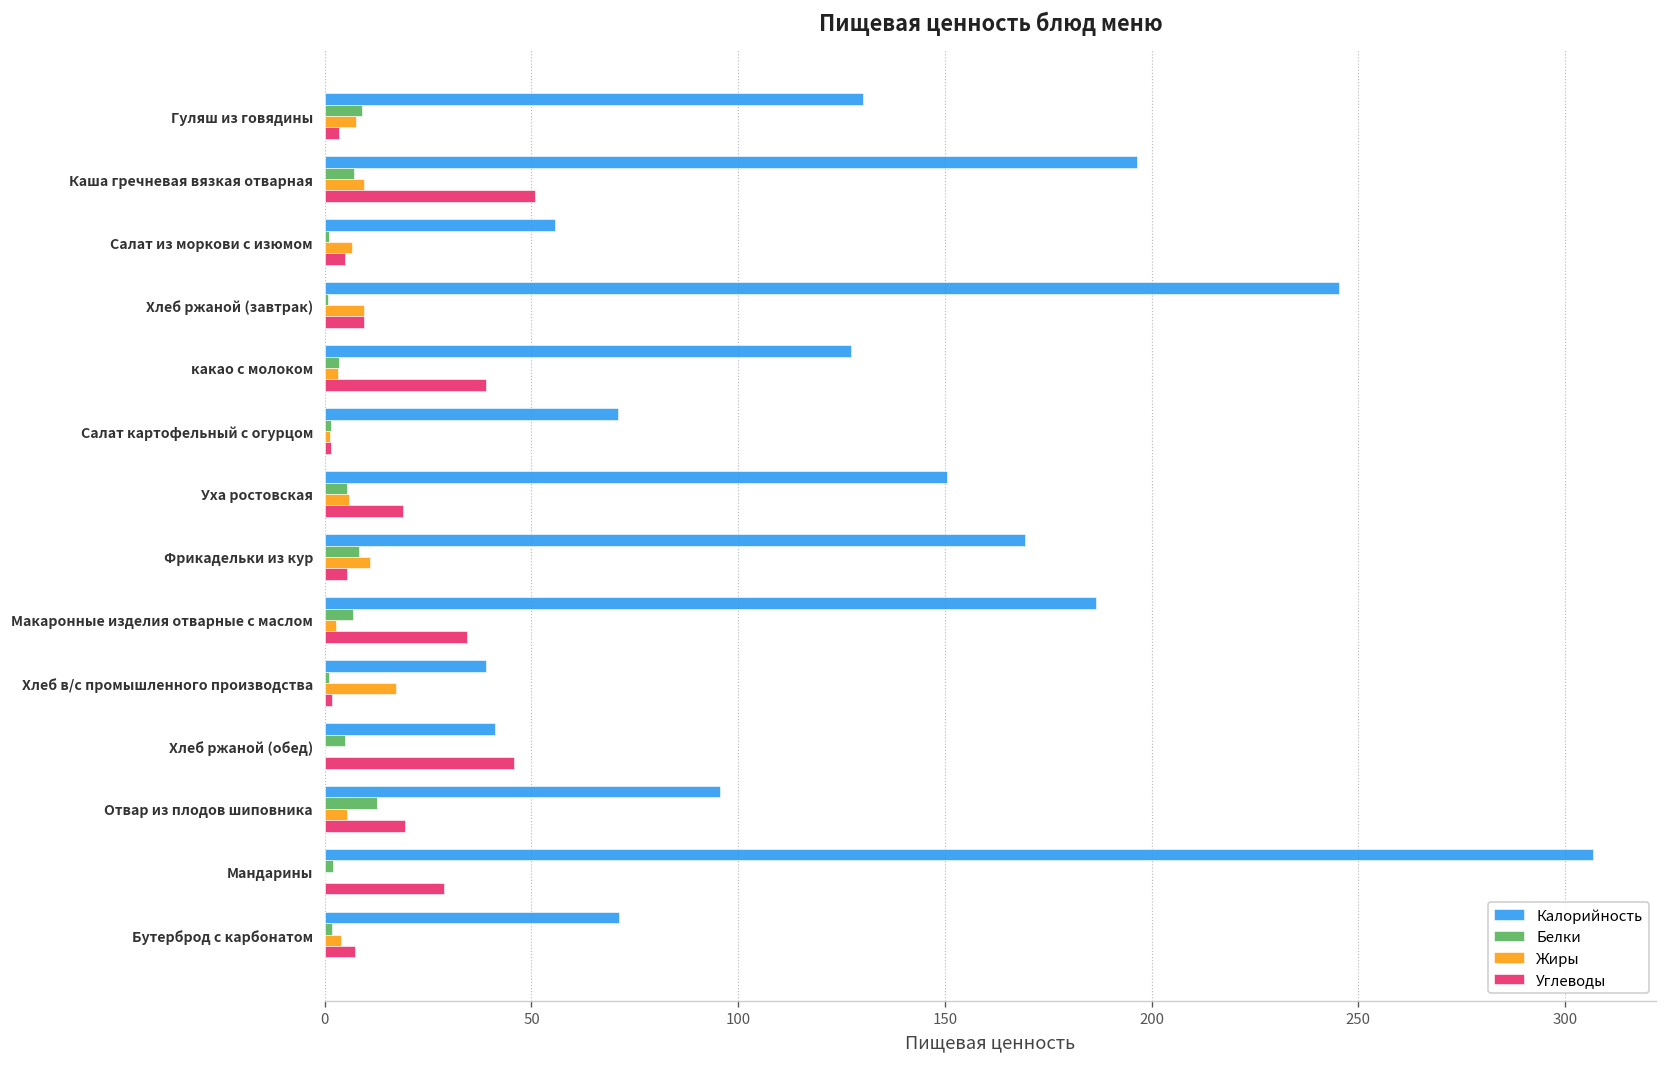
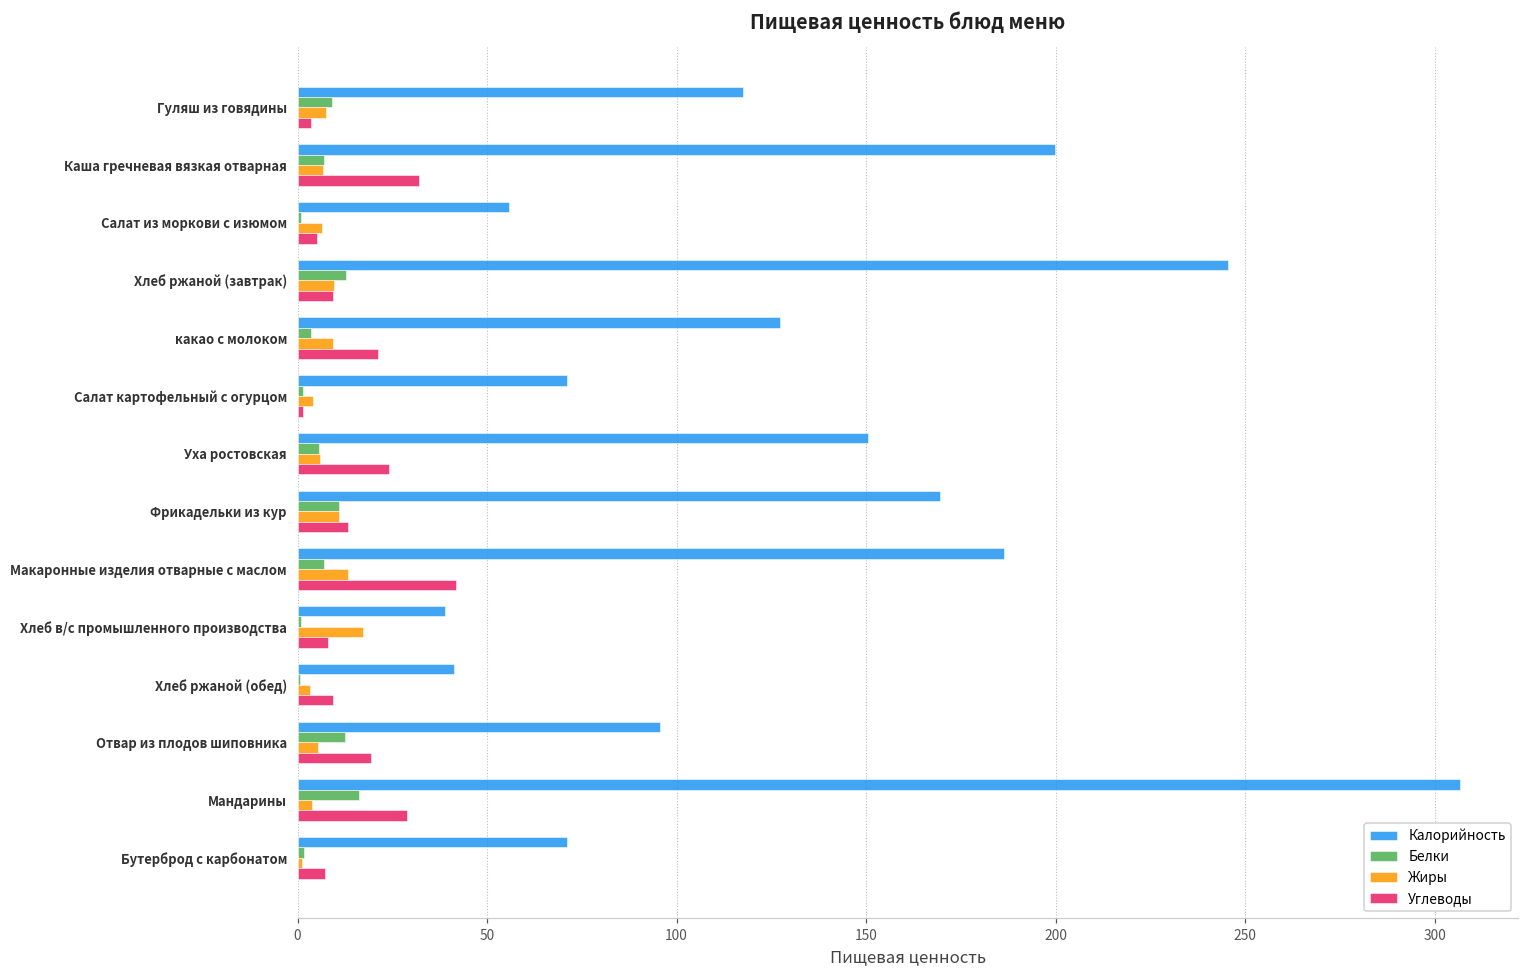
  {
    "Калорийность": {
-     "Гуляш из говядины": 130,
-     "Каша гречневая вязкая отварная": 197,
+     "Гуляш из говядины": 118,
+     "Каша гречневая вязкая отварная": 200,
      "Салат из моркови с изюмом": 56,
      "Хлеб ржаной (завтрак)": 245,
      "какао с молоком": 127,
      "Салат картофельный с огурцом": 71,
      "Уха ростовская": 151,
      "Фрикадельки из кур": 169,
      "Макаронные изделия отварные с маслом": 187,
      "Хлеб в/с промышленного производства": 39,
      "Хлеб ржаной (обед)": 41,
      "Отвар из плодов шиповника": 96,
      "Мандарины": 307,
      "Бутерброд с карбонатом": 71
    },
    "Белки": {
      "Гуляш из говядины": 9,
      "Каша гречневая вязкая отварная": 7,
      "Салат из моркови с изюмом": 1,
-     "Хлеб ржаной (завтрак)": 1,
+     "Хлеб ржаной (завтрак)": 13,
      "какао с молоком": 3,
      "Салат картофельный с огурцом": 1,
      "Уха ростовская": 6,
-     "Фрикадельки из кур": 8,
+     "Фрикадельки из кур": 11,
      "Макаронные изделия отварные с маслом": 7,
      "Хлеб в/с промышленного производства": 1,
-     "Хлеб ржаной (обед)": 5,
+     "Хлеб ржаной (обед)": 1,
      "Отвар из плодов шиповника": 13,
-     "Мандарины": 2,
+     "Мандарины": 16,
      "Бутерброд с карбонатом": 2
    },
    "Жиры": {
      "Гуляш из говядины": 8,
-     "Каша гречневая вязкая отварная": 9,
+     "Каша гречневая вязкая отварная": 7,
      "Салат из моркови с изюмом": 7,
      "Хлеб ржаной (завтрак)": 10,
-     "какао с молоком": 3,
-     "Салат картофельный с огурцом": 1,
+     "какао с молоком": 9,
+     "Салат картофельный с огурцом": 4,
      "Уха ростовская": 6,
      "Фрикадельки из кур": 11,
-     "Макаронные изделия отварные с маслом": 3,
+     "Макаронные изделия отварные с маслом": 13,
      "Хлеб в/с промышленного производства": 17,
-     "Хлеб ржаной (обед)": 0,
+     "Хлеб ржаной (обед)": 3,
      "Отвар из плодов шиповника": 5,
-     "Мандарины": 0,
-     "Бутерброд с карбонатом": 4
+     "Мандарины": 4,
+     "Бутерброд с карбонатом": 1
    },
    "Углеводы": {
      "Гуляш из говядины": 3,
-     "Каша гречневая вязкая отварная": 51,
+     "Каша гречневая вязкая отварная": 32,
      "Салат из моркови с изюмом": 5,
      "Хлеб ржаной (завтрак)": 9,
-     "какао с молоком": 39,
+     "какао с молоком": 21,
      "Салат картофельный с огурцом": 1,
-     "Уха ростовская": 19,
-     "Фрикадельки из кур": 5,
-     "Макаронные изделия отварные с маслом": 34,
-     "Хлеб в/с промышленного производства": 2,
-     "Хлеб ржаной (обед)": 46,
+     "Уха ростовская": 24,
+     "Фрикадельки из кур": 13,
+     "Макаронные изделия отварные с маслом": 42,
+     "Хлеб в/с промышленного производства": 8,
+     "Хлеб ржаной (обед)": 9,
      "Отвар из плодов шиповника": 19,
      "Мандарины": 29,
      "Бутерброд с карбонатом": 7
    }
  }
